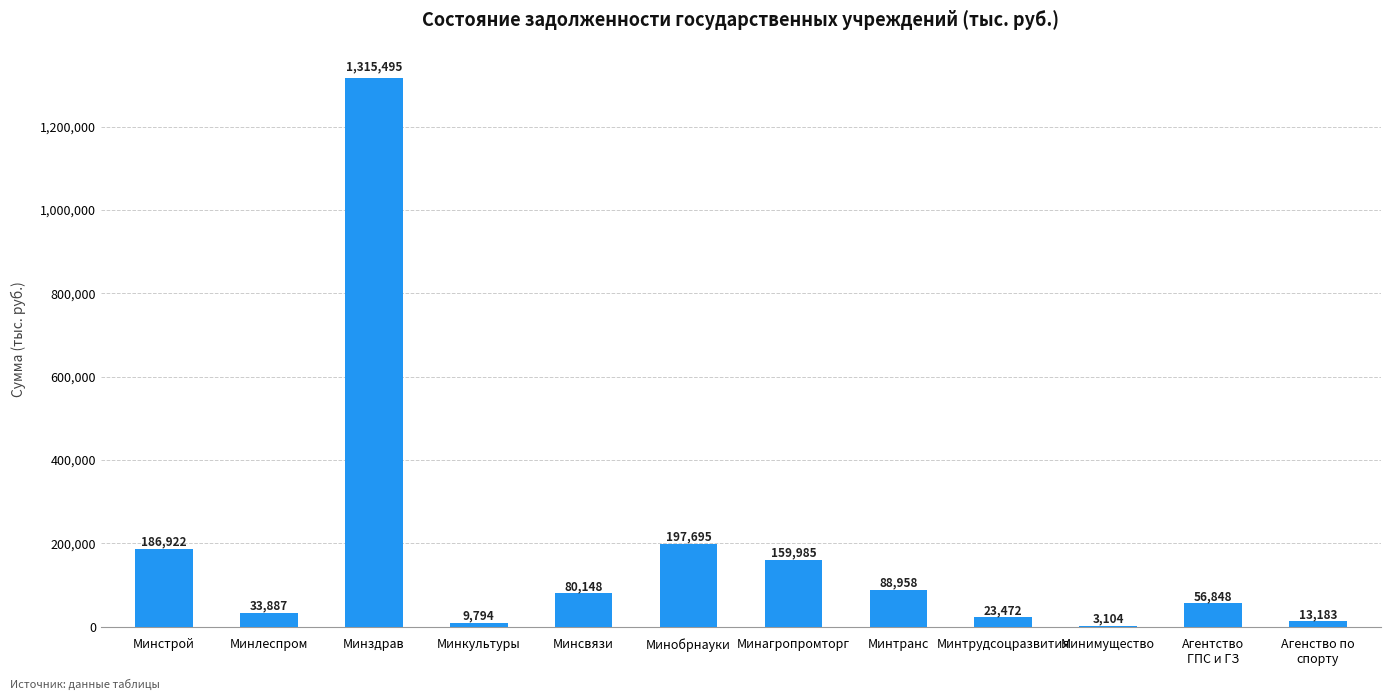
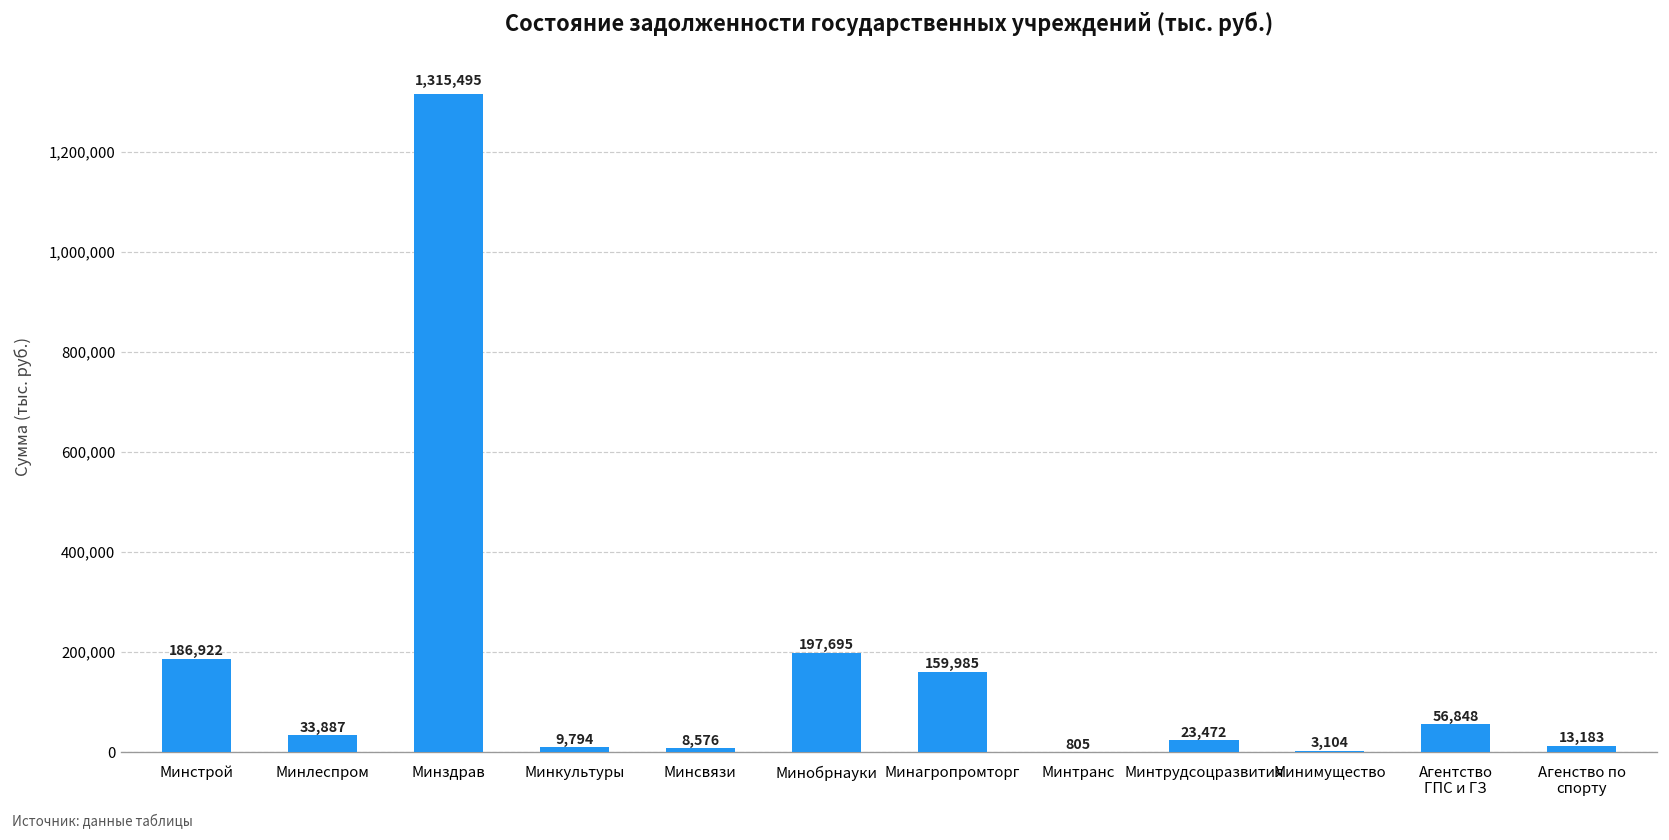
  {
    "Минстрой": "186,922",
    "Минлеспром": "33,887",
    "Минздрав": "1,315,495",
    "Минкультуры": "9,794",
-   "Минсвязи": "80,148",
+   "Минсвязи": "8,576",
    "Минобрнауки": "197,695",
    "Минагропромторг": "159,985",
-   "Минтранс": "88,958",
+   "Минтранс": "805",
    "Минтрудсоцразвития": "23,472",
    "Минимущество": "3,104",
    "Агентство ГПС и ГЗ": "56,848",
    "Агенство по спорту": "13,183"
  }
